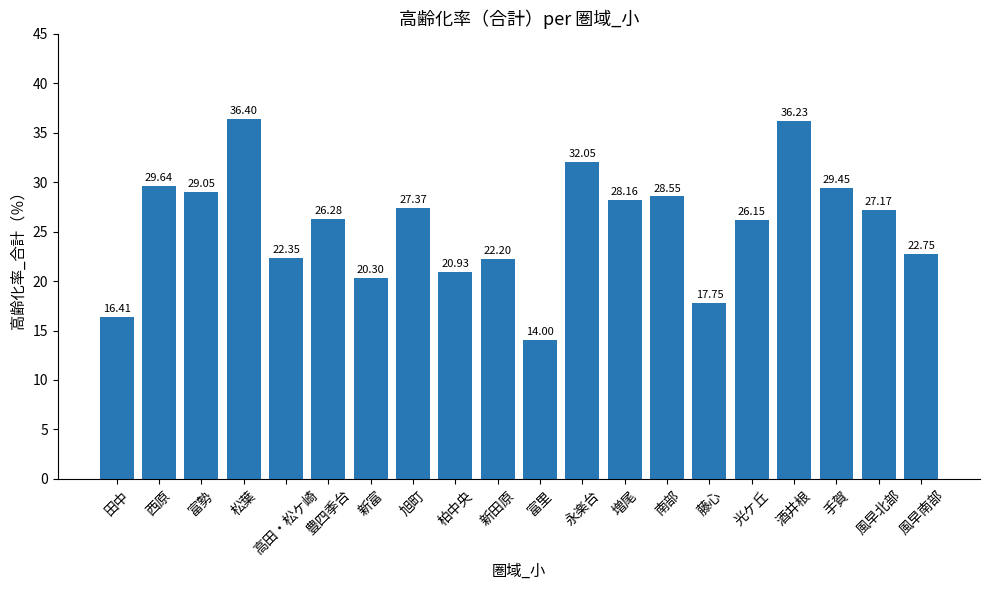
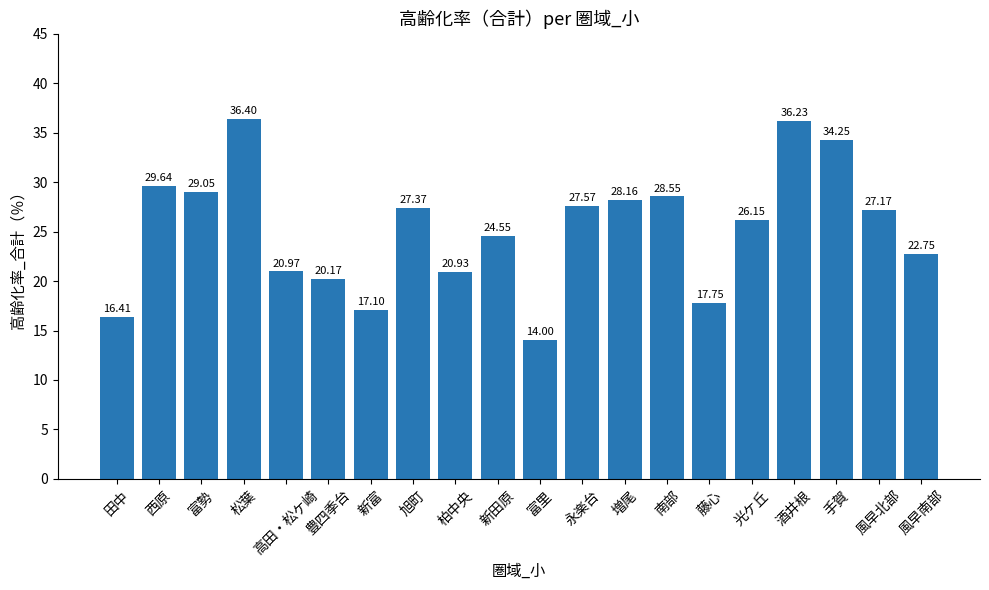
  {
    "田中": 16.41,
    "西原": 29.64,
    "富勢": 29.05,
    "松葉": 36.40,
-   "高田・松ケ崎": 22.35,
-   "豊四季台": 26.28,
-   "新富": 20.30,
+   "高田・松ケ崎": 20.97,
+   "豊四季台": 20.17,
+   "新富": 17.10,
    "旭町": 27.37,
    "柏中央": 20.93,
-   "新田原": 22.20,
+   "新田原": 24.55,
    "富里": 14.00,
-   "永楽台": 32.05,
+   "永楽台": 27.57,
    "増尾": 28.16,
    "南部": 28.55,
    "藤心": 17.75,
    "光ケ丘": 26.15,
    "酒井根": 36.23,
-   "手賀": 29.45,
+   "手賀": 34.25,
    "風早北部": 27.17,
    "風早南部": 22.75
  }
